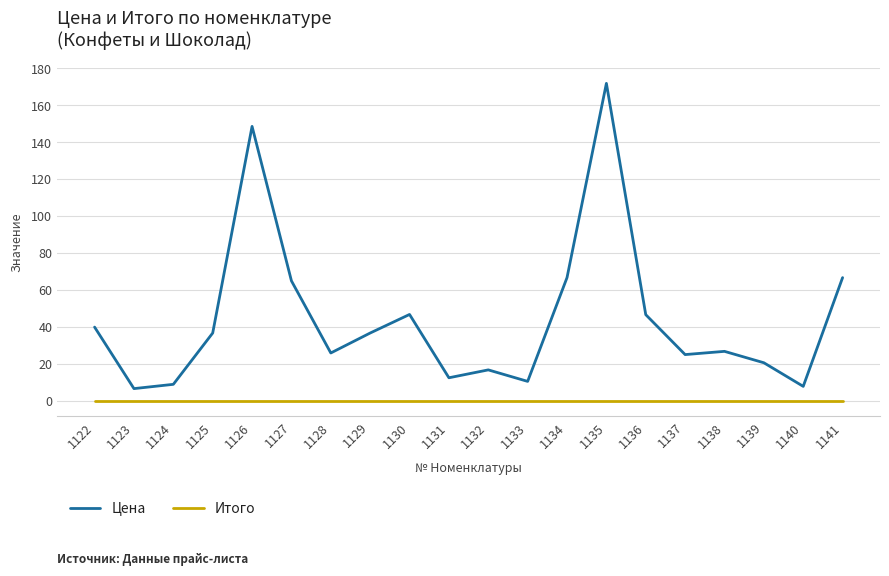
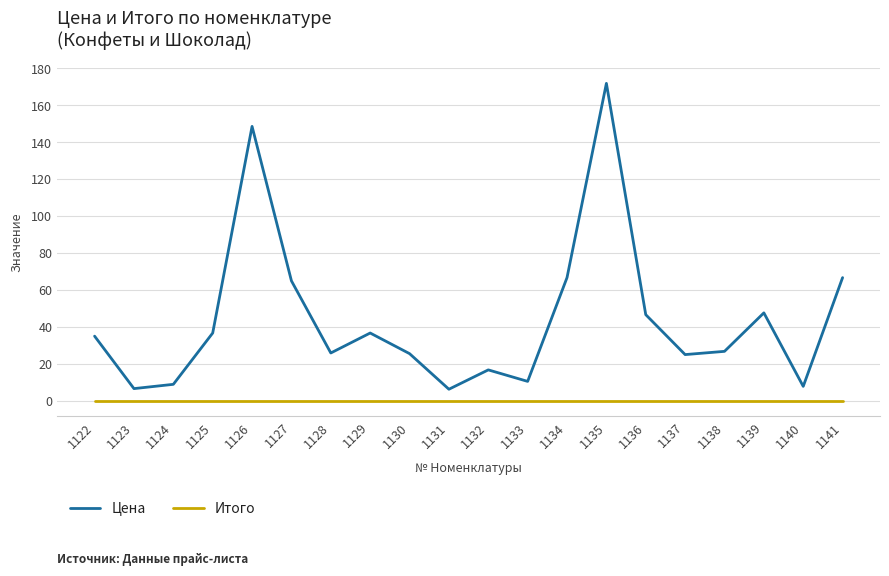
  {
    "Цена": {
-     "1122": 40,
+     "1122": 35,
      "1123": 6,
      "1124": 9,
      "1125": 37,
      "1126": 149,
      "1127": 65,
      "1128": 26,
      "1129": 37,
-     "1130": 47,
-     "1131": 12,
+     "1130": 25,
+     "1131": 6,
      "1132": 17,
      "1133": 10,
      "1134": 67,
      "1135": 172,
      "1136": 47,
      "1137": 25,
      "1138": 27,
-     "1139": 20,
+     "1139": 48,
      "1140": 8,
      "1141": 67
    },
    "Итого": {
      "1122": 0,
      "1123": 0,
      "1124": 0,
      "1125": 0,
      "1126": 0,
      "1127": 0,
      "1128": 0,
      "1129": 0,
      "1130": 0,
      "1131": 0,
      "1132": 0,
      "1133": 0,
      "1134": 0,
      "1135": 0,
      "1136": 0,
      "1137": 0,
      "1138": 0,
      "1139": 0,
      "1140": 0,
      "1141": 0
    }
  }
